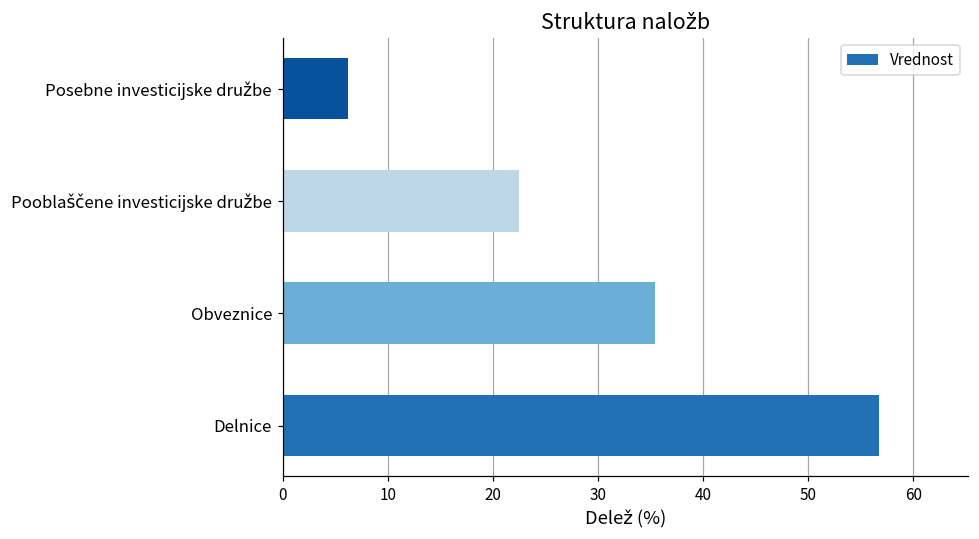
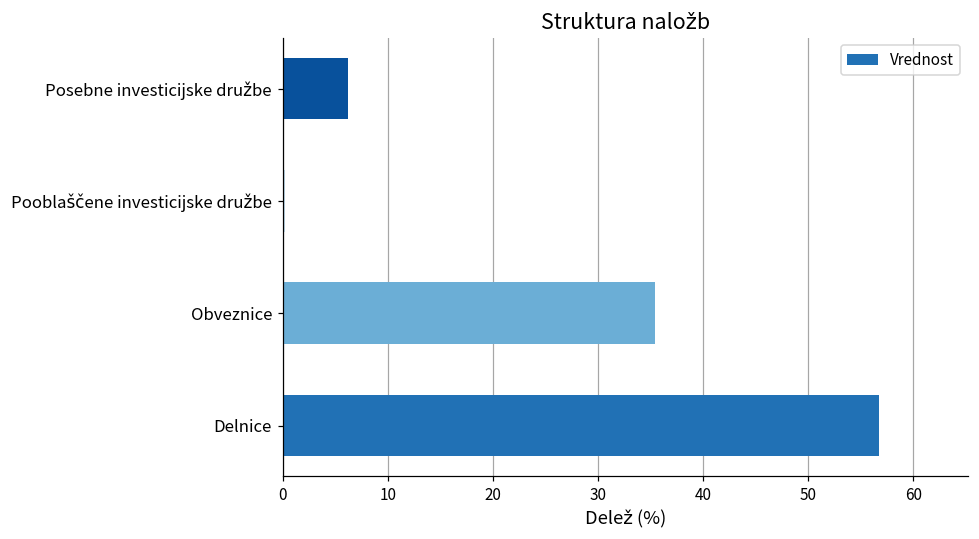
  {
    "Posebne investicijske družbe": 6,
-   "Pooblaščene investicijske družbe": 22,
+   "Pooblaščene investicijske družbe": 0,
    "Obveznice": 35,
    "Delnice": 57
  }
